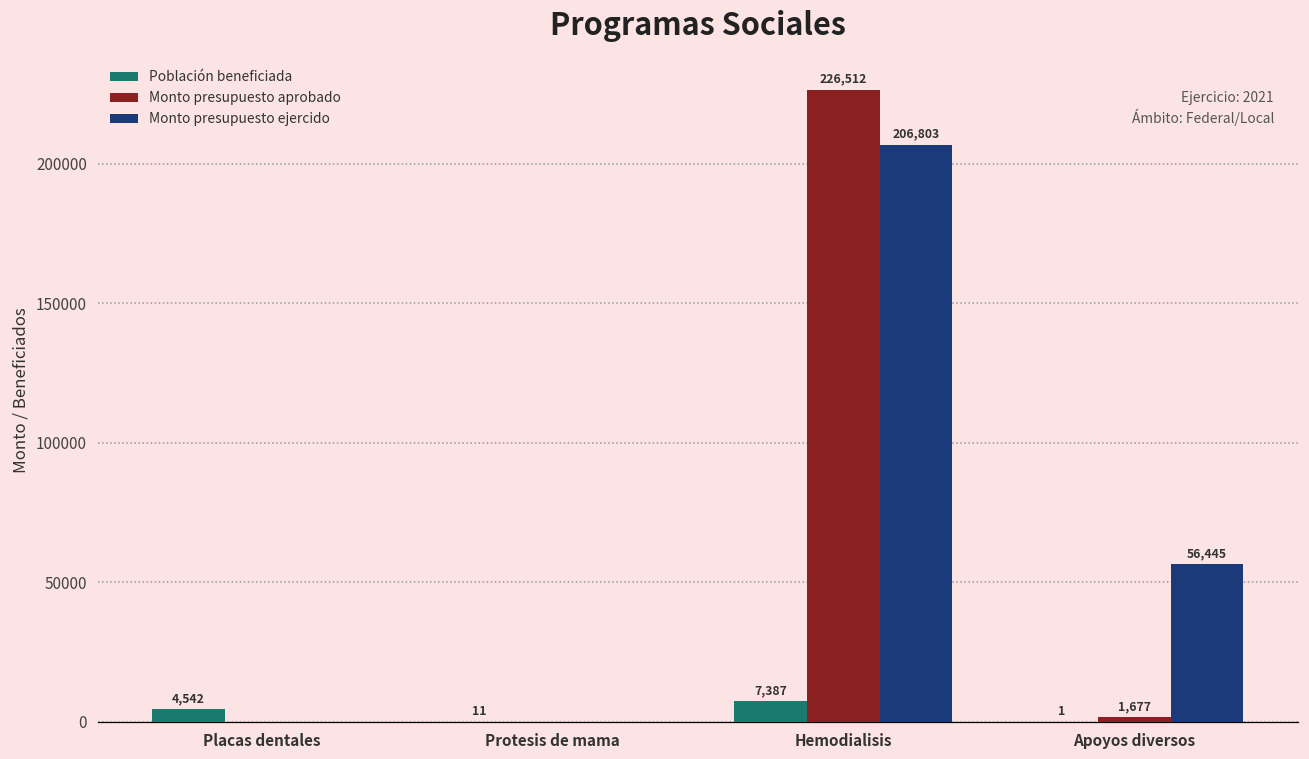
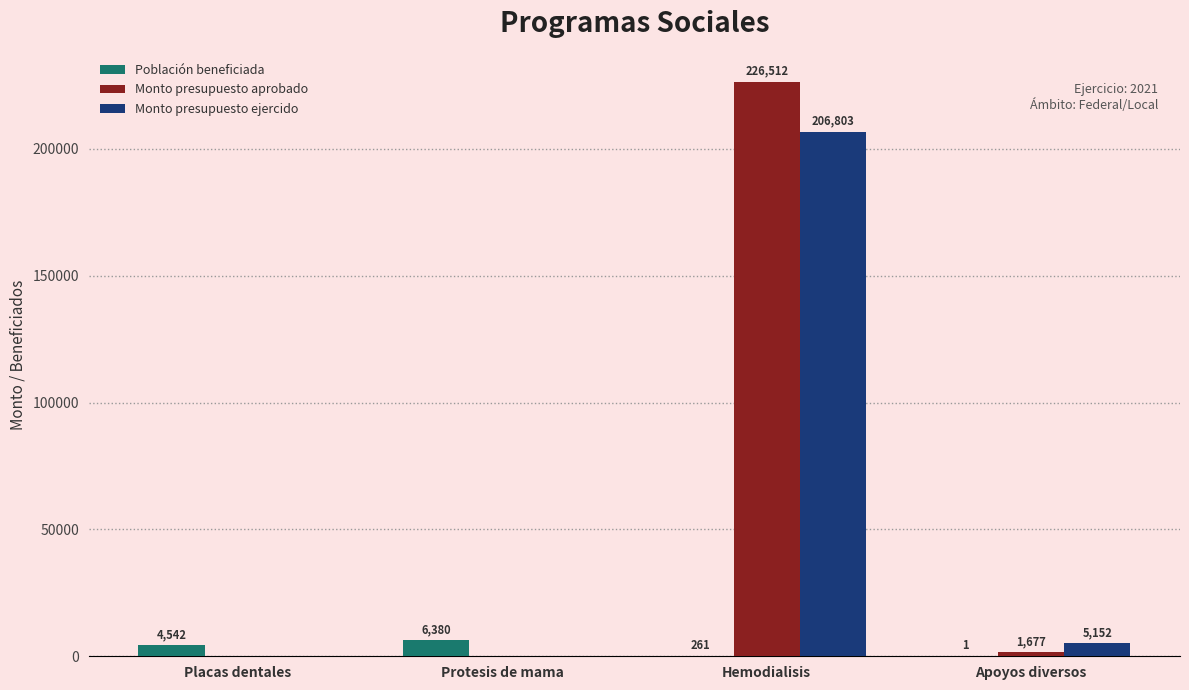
  {
    "Población beneficiada": {
      "Placas dentales": "4,542",
-     "Protesis de mama": "11",
-     "Hemodialisis": "7,387",
+     "Protesis de mama": "6,380",
+     "Hemodialisis": "261",
      "Apoyos diversos": "1"
    },
    "Monto presupuesto aprobado": {
      "Hemodialisis": "226,512",
      "Apoyos diversos": "1,677"
    },
    "Monto presupuesto ejercido": {
      "Hemodialisis": "206,803",
-     "Apoyos diversos": "56,445"
+     "Apoyos diversos": "5,152"
    }
  }
